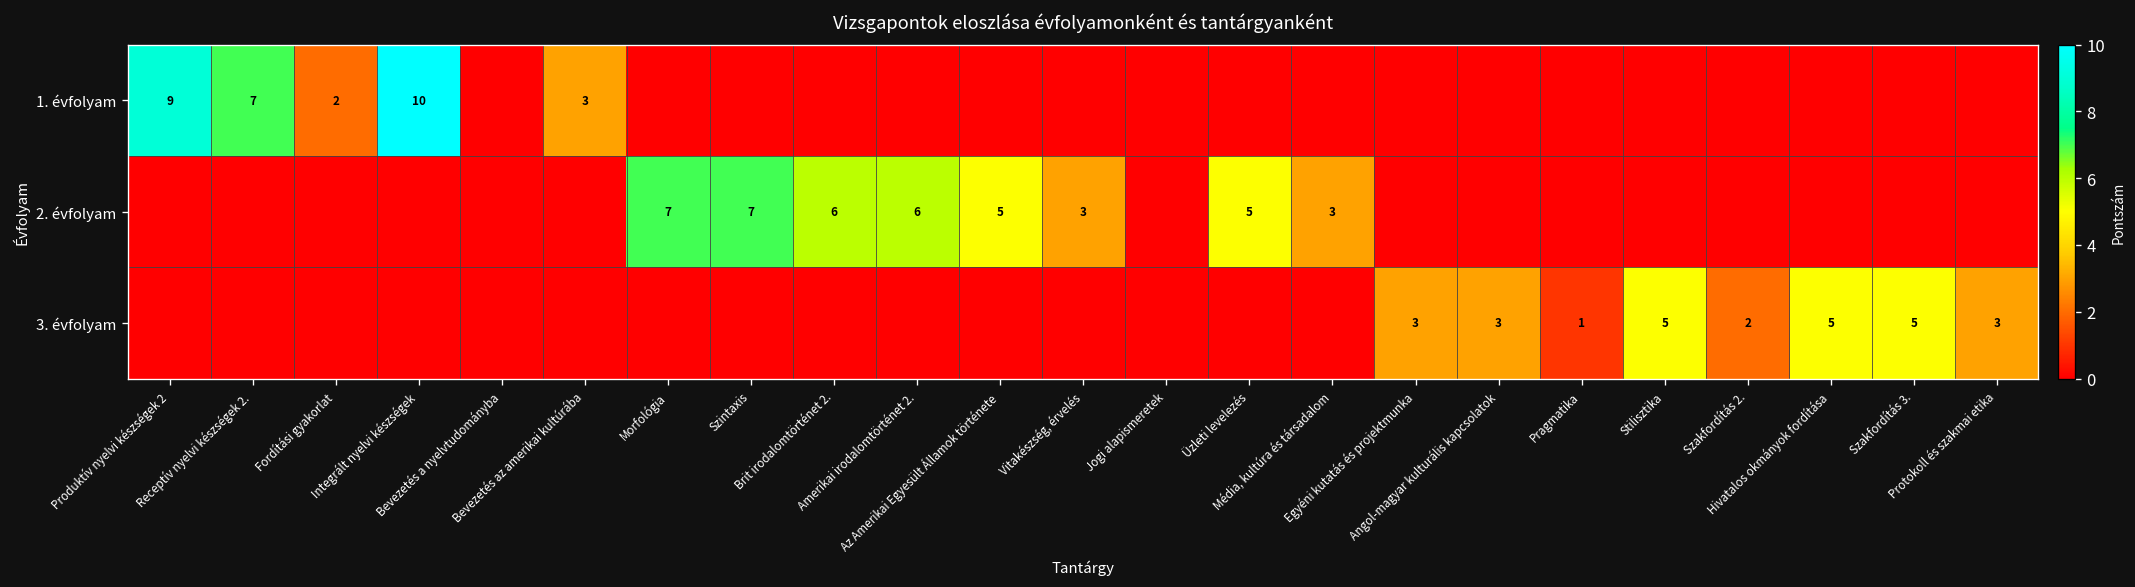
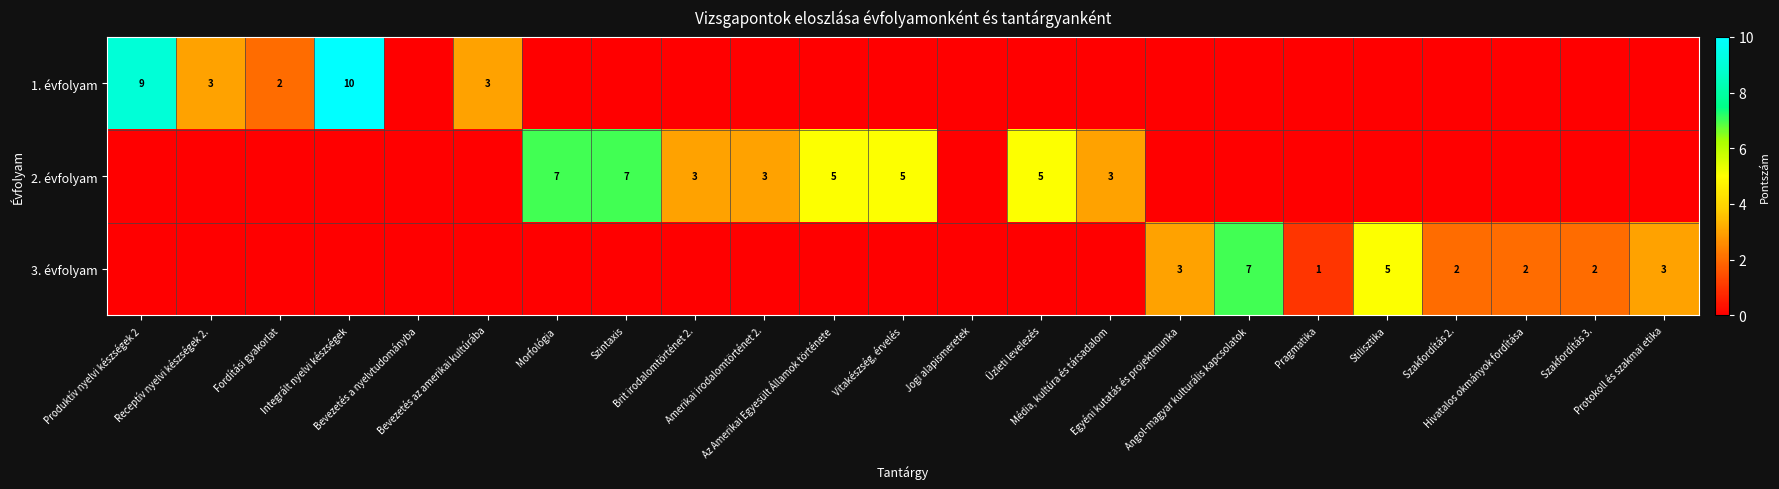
  {
    "1. évfolyam": {
      "Produktív nyelvi készségek 2": 9,
-     "Receptív nyelvi készségek 2.": 7,
+     "Receptív nyelvi készségek 2.": 3,
      "Fordítási gyakorlat": 2,
      "Integrált nyelvi készségek": 10,
      "Bevezetés az amerikai kultúrába": 3
    },
    "2. évfolyam": {
      "Morfológia": 7,
      "Szintaxis": 7,
-     "Brit irodalomtörténet 2.": 6,
-     "Amerikai irodalomtörténet 2.": 6,
+     "Brit irodalomtörténet 2.": 3,
+     "Amerikai irodalomtörténet 2.": 3,
      "Az Amerikai Egyesült Államok története": 5,
-     "Vitakészség, érvelés": 3,
+     "Vitakészség, érvelés": 5,
      "Üzleti levelezés": 5,
      "Média, kultúra és társadalom": 3
    },
    "3. évfolyam": {
      "Egyéni kutatás és projektmunka": 3,
-     "Angol-magyar kulturális kapcsolatok": 3,
+     "Angol-magyar kulturális kapcsolatok": 7,
      "Pragmatika": 1,
      "Stilisztika": 5,
      "Szakfordítás 2.": 2,
-     "Hivatalos okmányok fordítása": 5,
-     "Szakfordítás 3.": 5,
+     "Hivatalos okmányok fordítása": 2,
+     "Szakfordítás 3.": 2,
      "Protokoll és szakmai etika": 3
    }
  }
